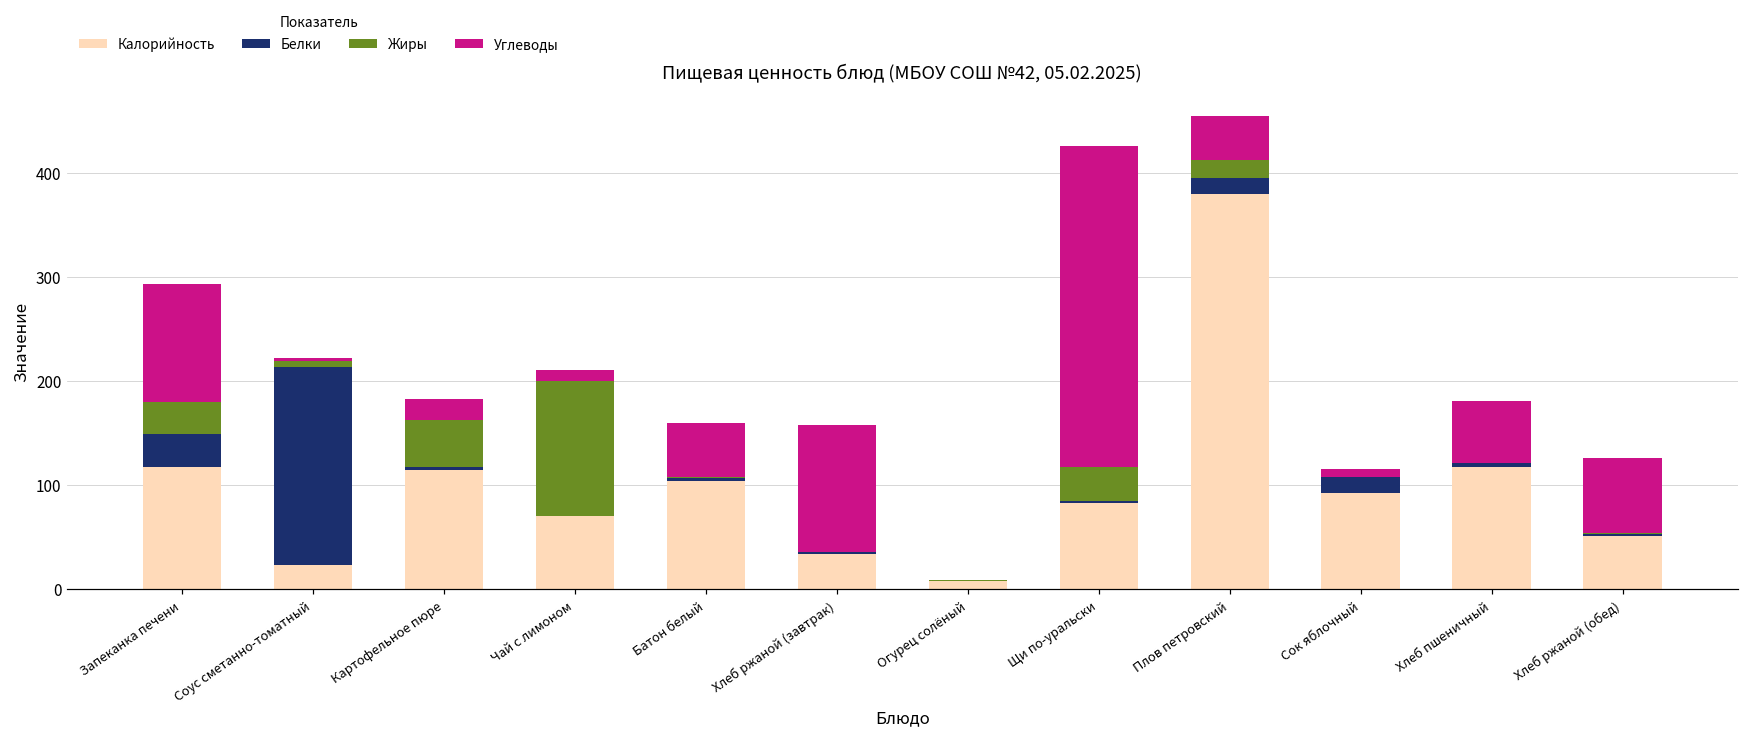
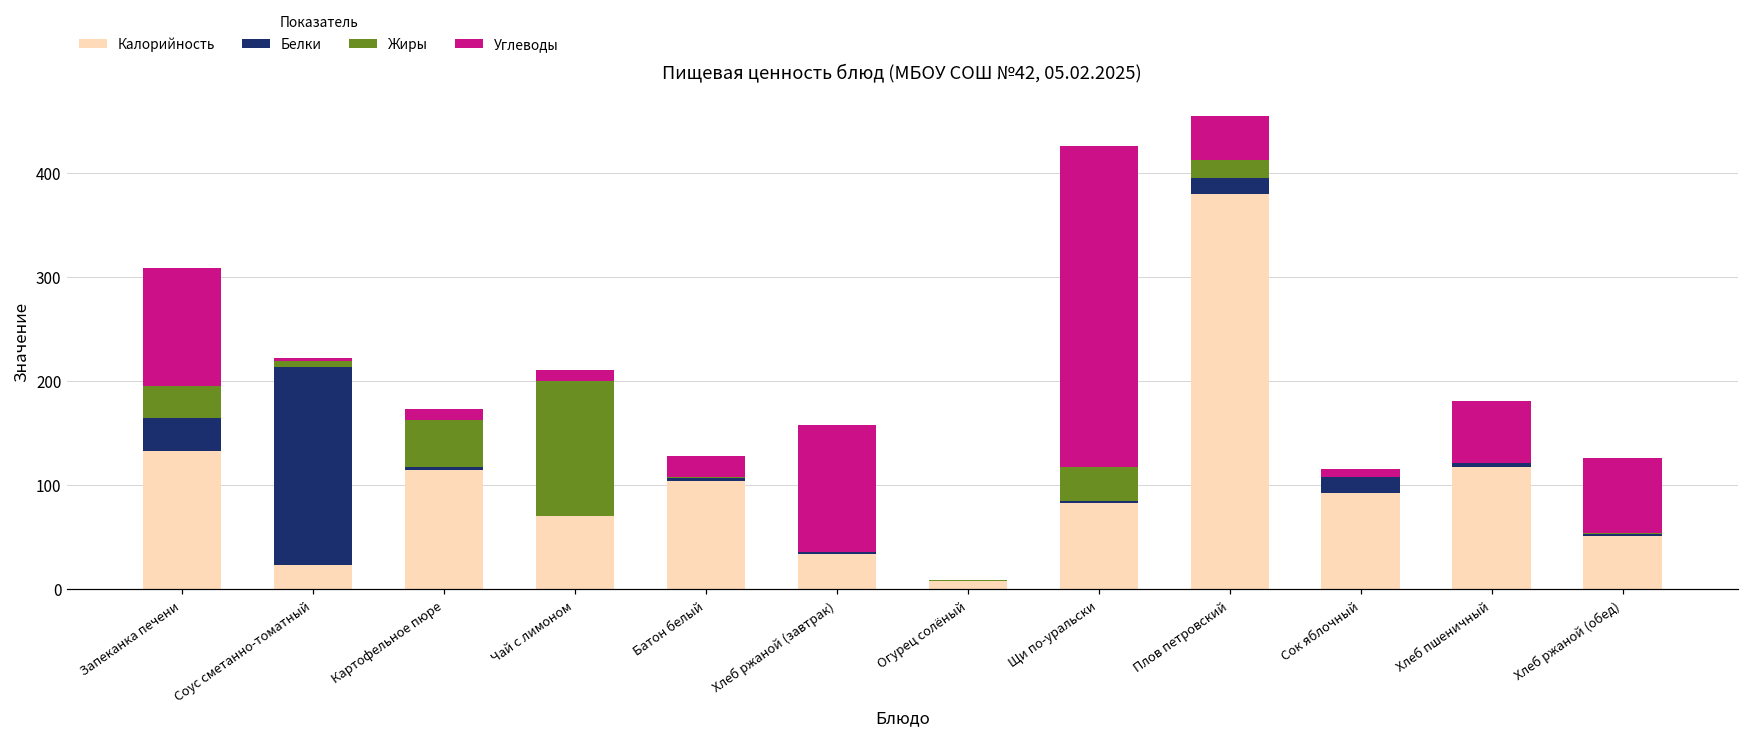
  {
    "Калорийность": {
-     "Запеканка печени": 120,
+     "Запеканка печени": 130,
      "Соус сметанно-томатный": 20,
      "Картофельное пюре": 110,
      "Чай с лимоном": 70,
      "Батон белый": 100,
      "Хлеб ржаной (завтрак)": 30,
      "Огурец солёный": 10,
      "Щи по-уральски": 80,
      "Плов петровский": 380,
      "Сок яблочный": 90,
      "Хлеб пшеничный": 120,
      "Хлеб ржаной (обед)": 50
    },
    "Белки": {
      "Запеканка печени": 30,
      "Соус сметанно-томатный": 190,
      "Картофельное пюре": 0,
      "Батон белый": 0,
      "Плов петровский": 20,
      "Сок яблочный": 20,
      "Хлеб пшеничный": 0
    },
    "Жиры": {
      "Запеканка печени": 30,
      "Соус сметанно-томатный": 10,
      "Картофельное пюре": 50,
      "Чай с лимоном": 130,
      "Щи по-уральски": 30,
      "Плов петровский": 20
    },
    "Углеводы": {
      "Запеканка печени": 110,
      "Соус сметанно-томатный": 0,
-     "Картофельное пюре": 20,
+     "Картофельное пюре": 10,
      "Чай с лимоном": 10,
-     "Батон белый": 50,
+     "Батон белый": 20,
      "Хлеб ржаной (завтрак)": 120,
      "Щи по-уральски": 310,
      "Плов петровский": 40,
      "Сок яблочный": 10,
      "Хлеб пшеничный": 60,
      "Хлеб ржаной (обед)": 70
    }
  }
